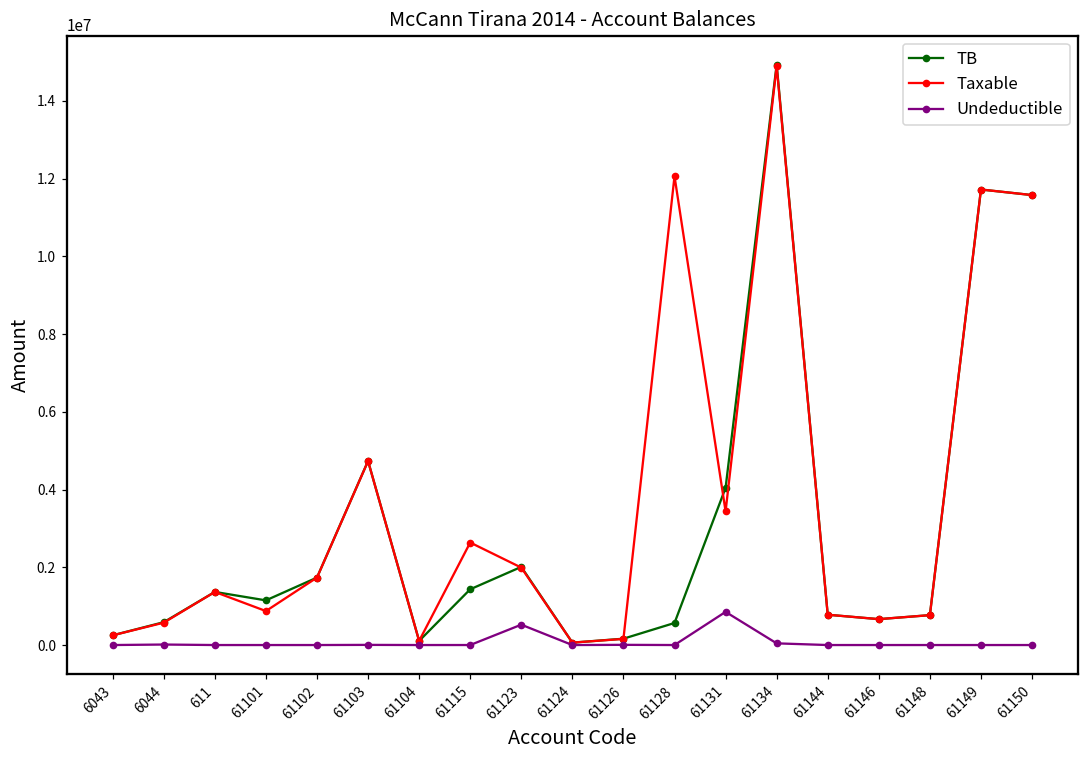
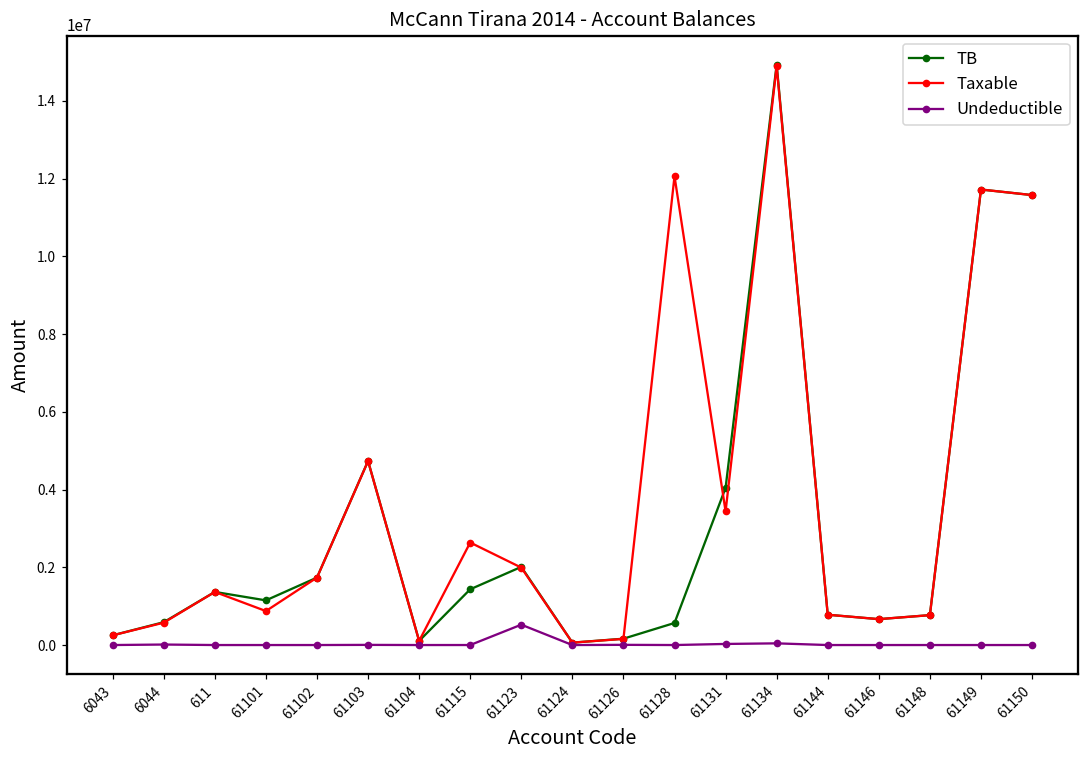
  {
    "TB": {
      "61101": 1100000,
      "61115": 1400000,
      "61128": 600000,
      "61131": 4000000
    },
    "Taxable": {
      "61101": 900000,
      "61115": 2600000,
      "61128": 12100000,
      "61131": 3400000
    },
    "Undeductible": {
      "6043": 0,
      "6044": 0,
      "611": 0,
      "61101": 0,
      "61102": 0,
      "61103": 0,
      "61104": 0,
      "61115": 0,
      "61123": 500000,
      "61126": 0,
      "61128": 0,
-     "61131": 900000,
+     "61131": 0,
      "61134": 0,
      "61144": 0,
      "61146": 0,
      "61148": 0,
      "61149": 0,
      "61150": 0
    }
  }
